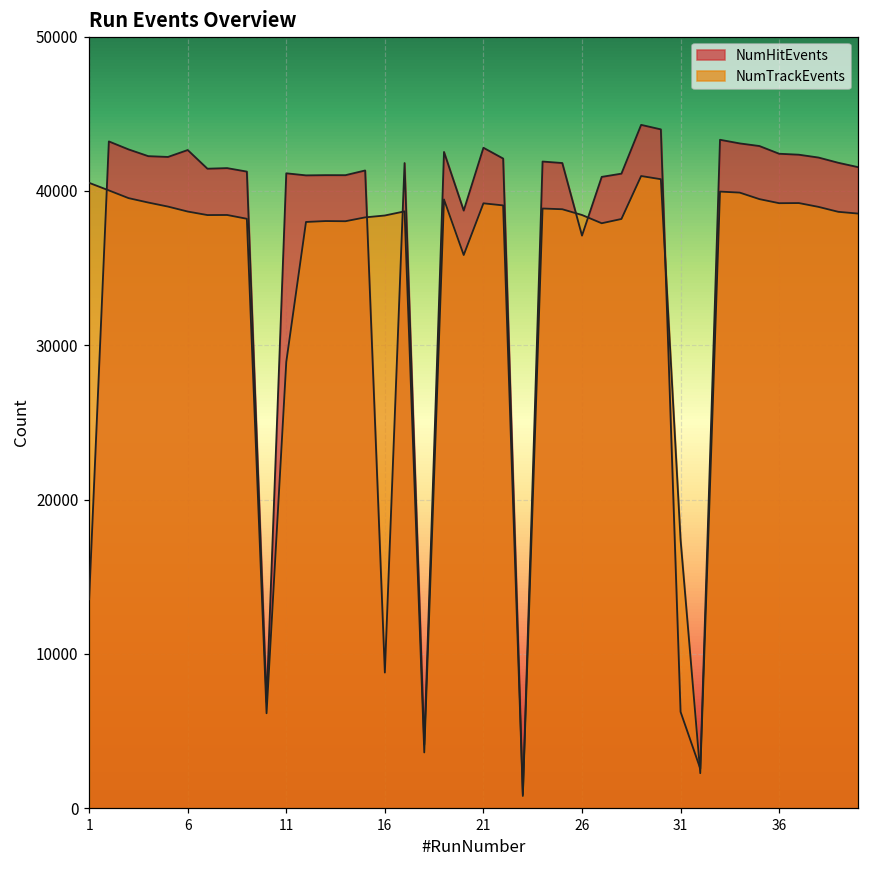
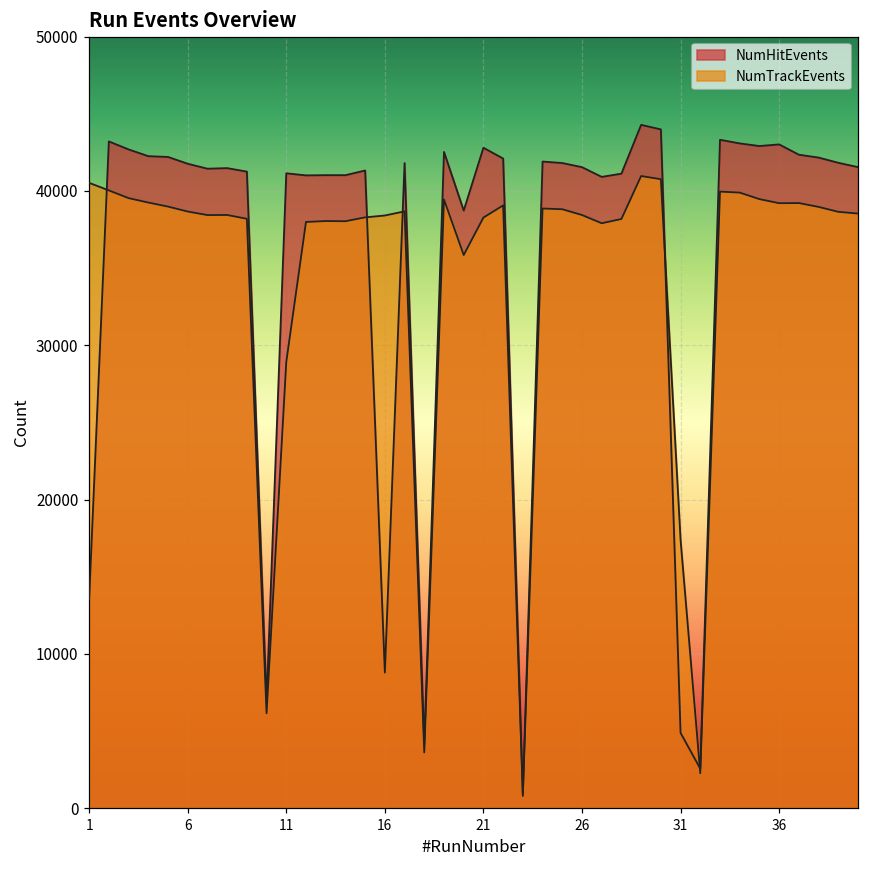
  {
    "NumHitEvents": {
      "1": 13500,
-     "6": 42700,
+     "6": 41800,
      "11": 41100,
      "16": 8800,
      "21": 42800,
-     "26": 37100,
-     "31": 6200,
-     "36": 42400
+     "26": 41500,
+     "31": 4900,
+     "36": 43000
    },
    "NumTrackEvents": {
      "1": 40500,
      "6": 38700,
      "11": 28900,
      "16": 38400,
-     "21": 39200,
+     "21": 38300,
      "26": 38400,
      "31": 17400,
      "36": 39200
    }
  }
